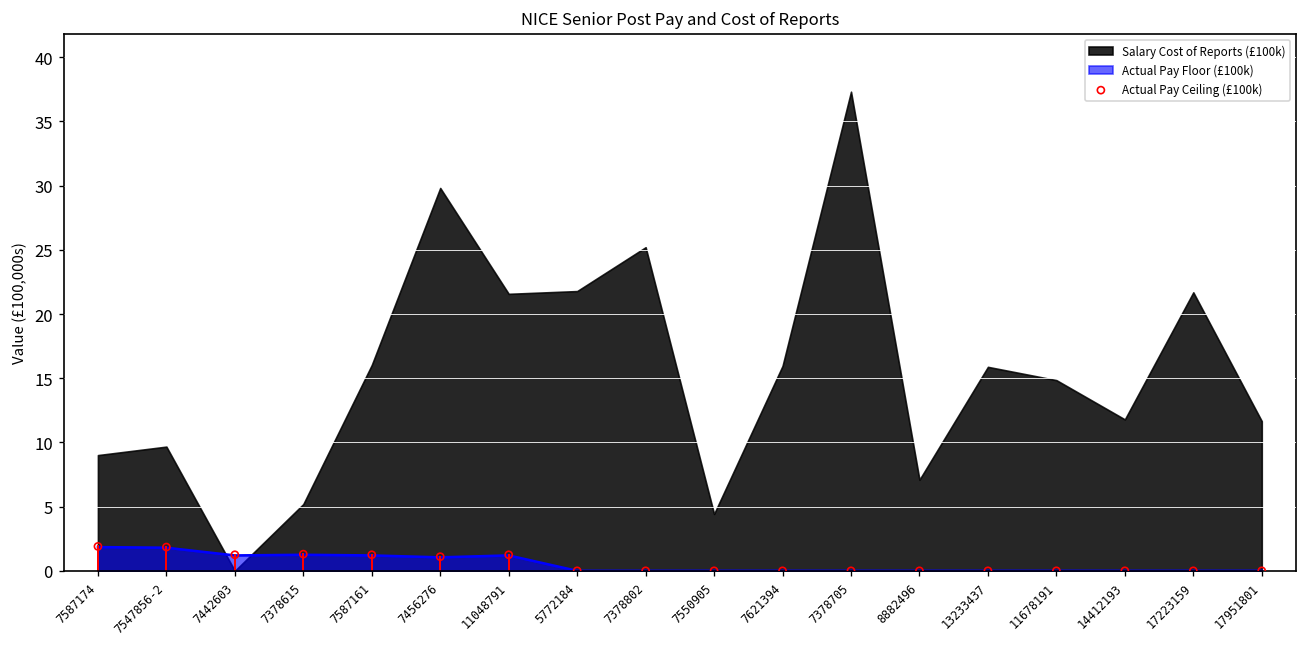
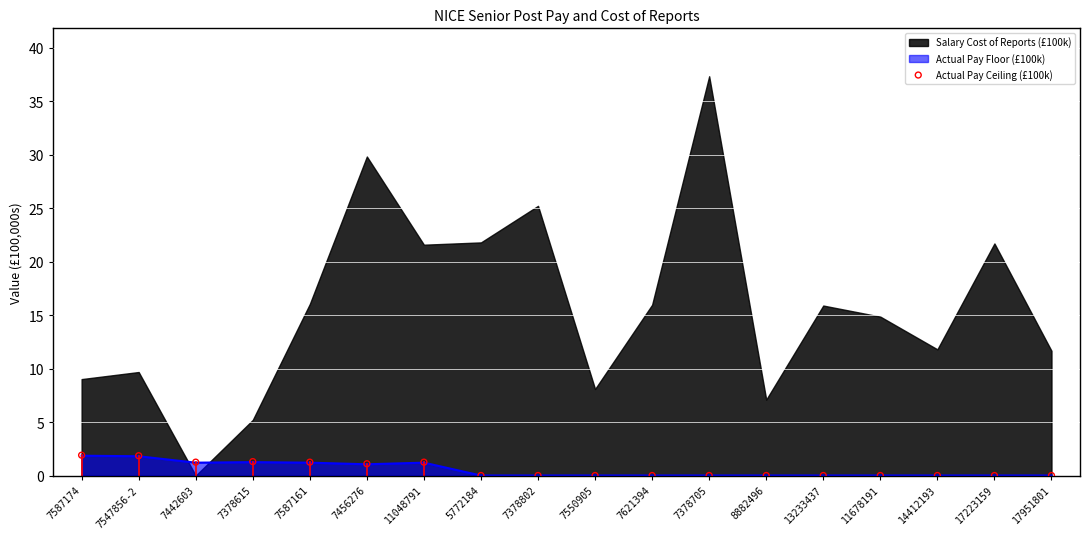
  {
    "Salary Cost of Reports (£100k)": {
      "7587174": 9.0,
      "7547856-2": 9.7,
      "7378615": 5.2,
      "7587161": 16.0,
      "7456276": 29.8,
      "11048791": 21.6,
      "5772184": 21.8,
      "7378802": 25.2,
-     "7550905": 4.4,
+     "7550905": 8.1,
      "7621394": 16.0,
      "7378705": 37.3,
      "8882496": 7.1,
      "13233437": 15.9,
      "11678191": 14.8,
      "14412193": 11.8,
      "17223159": 21.7,
      "17951801": 11.7
    }
  }
